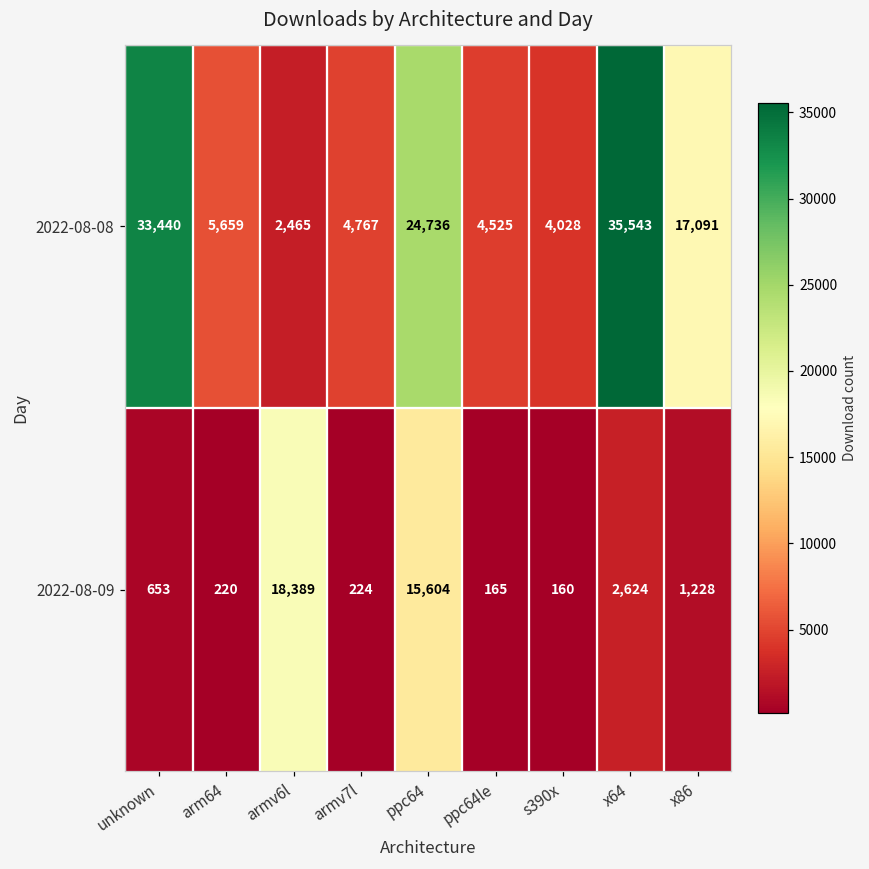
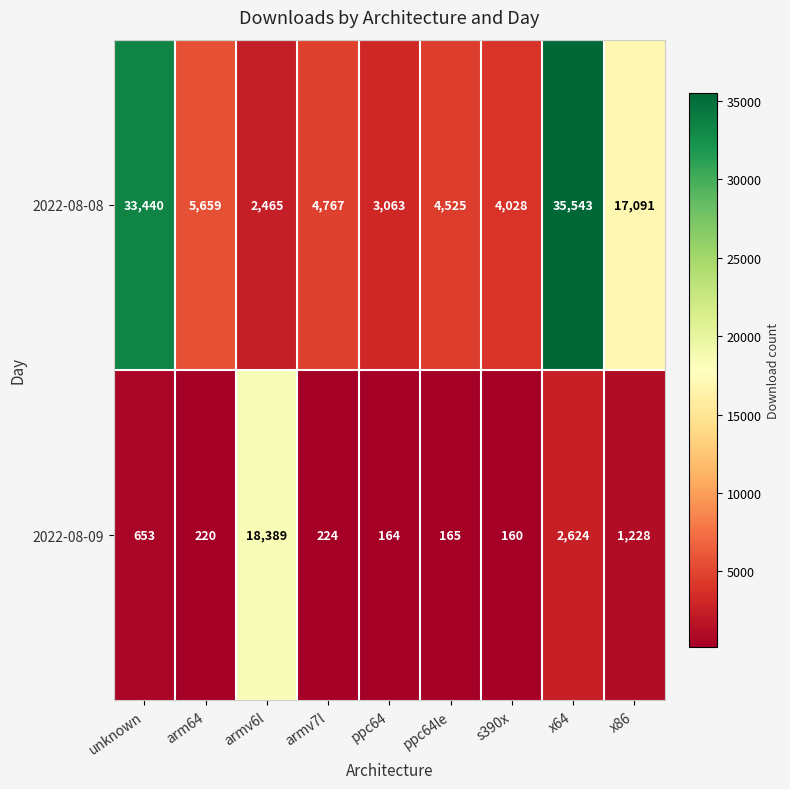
  {
    "2022-08-08": {
      "unknown": "33,440",
      "arm64": "5,659",
      "armv6l": "2,465",
      "armv7l": "4,767",
-     "ppc64": "24,736",
+     "ppc64": "3,063",
      "ppc64le": "4,525",
      "s390x": "4,028",
      "x64": "35,543",
      "x86": "17,091"
    },
    "2022-08-09": {
      "unknown": "653",
      "arm64": "220",
      "armv6l": "18,389",
      "armv7l": "224",
-     "ppc64": "15,604",
+     "ppc64": "164",
      "ppc64le": "165",
      "s390x": "160",
      "x64": "2,624",
      "x86": "1,228"
    }
  }
